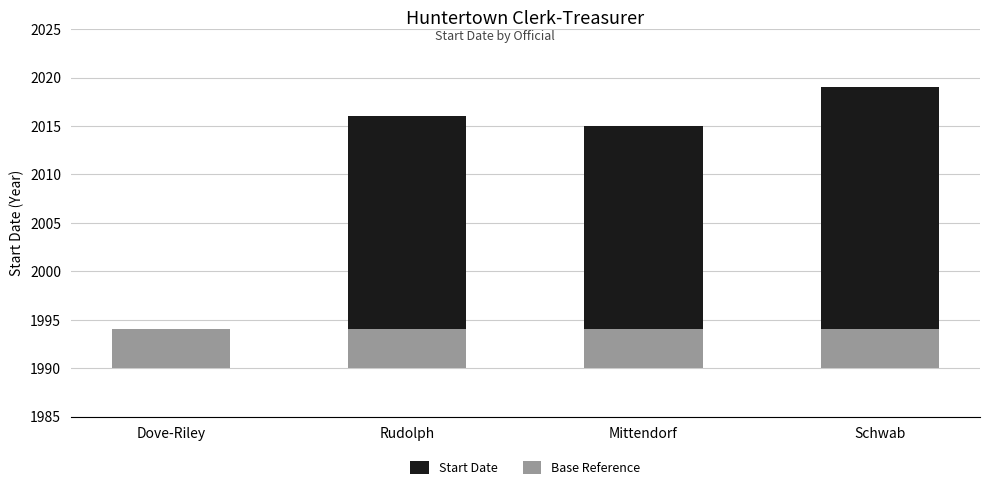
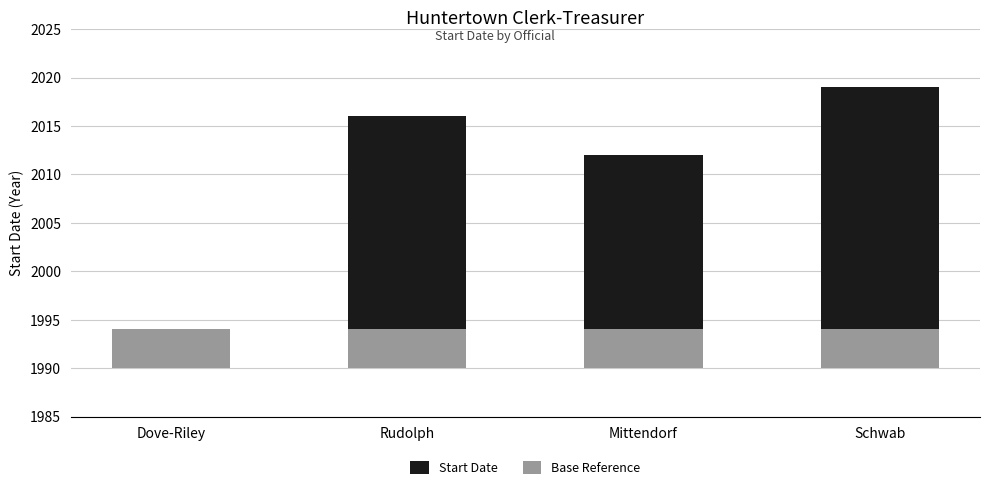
  {
    "Start Date": {
      "Rudolph": 2016,
-     "Mittendorf": 2015,
+     "Mittendorf": 2012,
      "Schwab": 2019
    },
    "Base Reference": {
      "Dove-Riley": 1994
    }
  }
